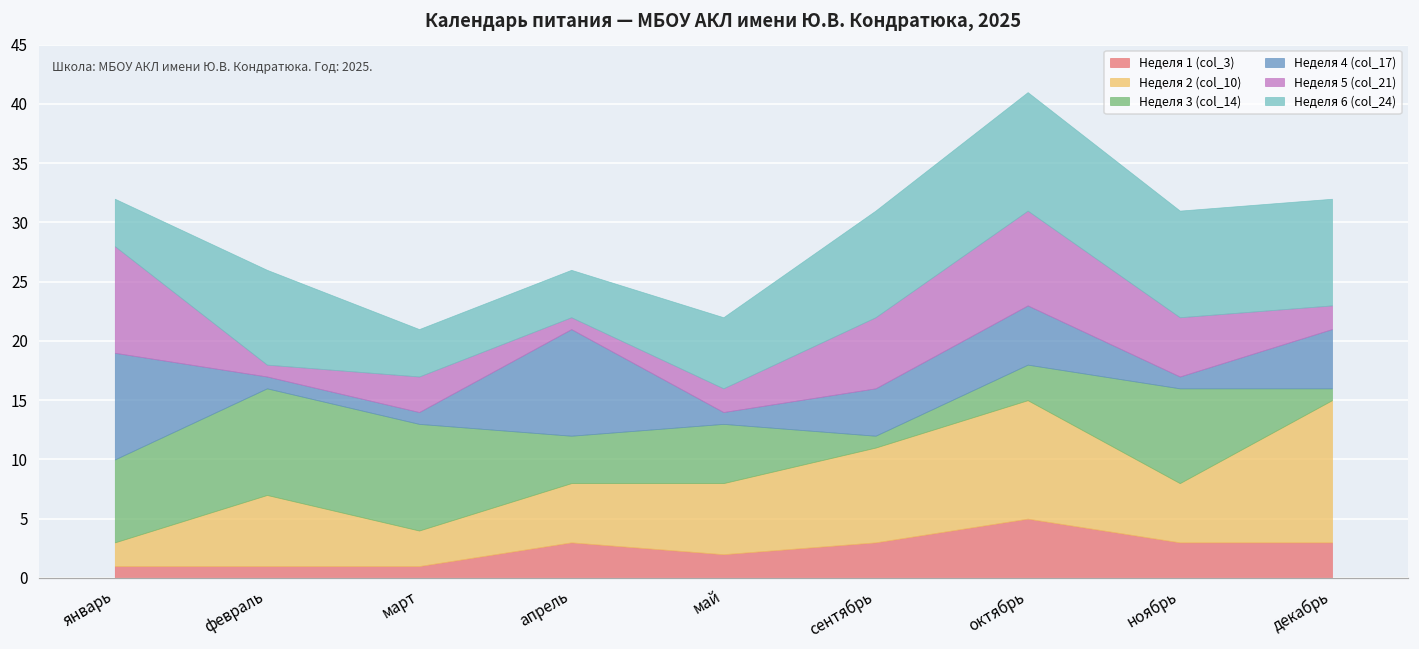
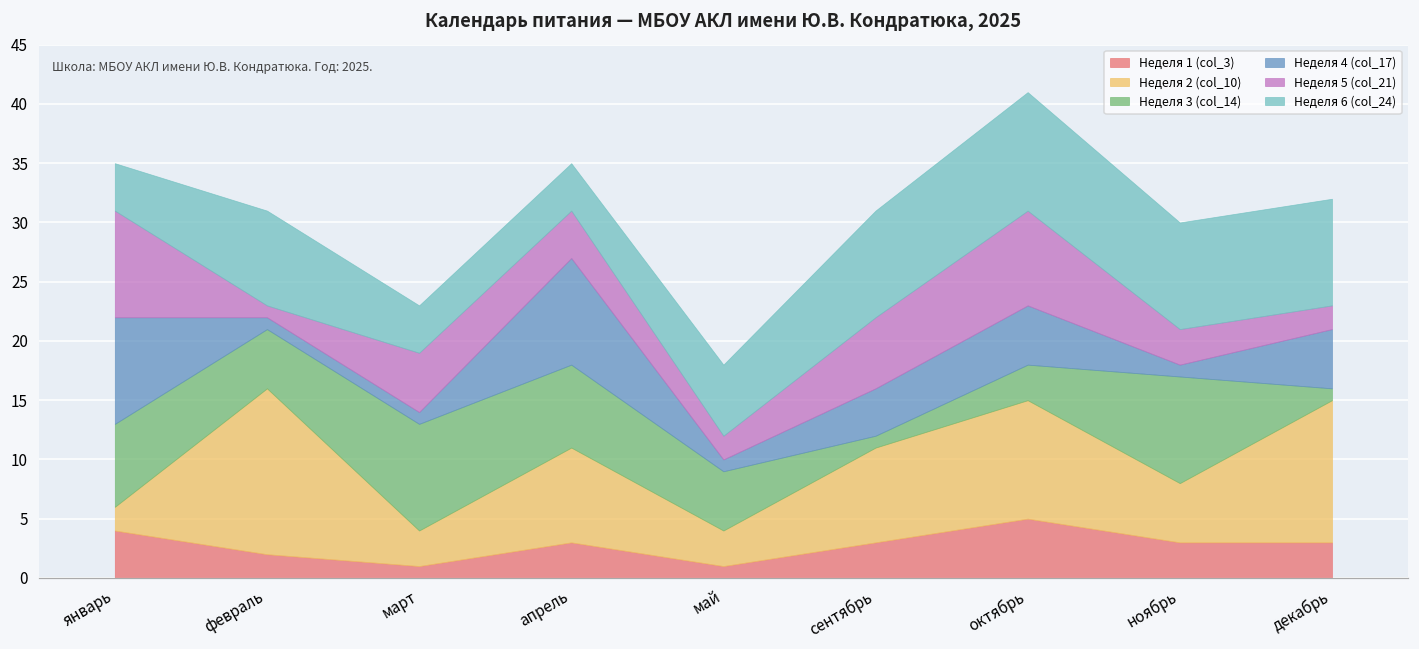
  {
    "Неделя 1 (col_3)": {
-     "январь": 1,
-     "февраль": 1,
+     "январь": 4,
+     "февраль": 2,
      "март": 1,
      "апрель": 3,
-     "май": 2,
+     "май": 1,
      "сентябрь": 3,
      "октябрь": 5,
      "ноябрь": 3,
      "декабрь": 3
    },
    "Неделя 2 (col_10)": {
      "январь": 2,
-     "февраль": 6,
+     "февраль": 14,
      "март": 3,
-     "апрель": 5,
-     "май": 6,
+     "апрель": 8,
+     "май": 3,
      "сентябрь": 8,
      "октябрь": 10,
      "ноябрь": 5,
      "декабрь": 12
    },
    "Неделя 3 (col_14)": {
      "январь": 7,
-     "февраль": 9,
+     "февраль": 5,
      "март": 9,
-     "апрель": 4,
+     "апрель": 7,
      "май": 5,
      "сентябрь": 1,
      "октябрь": 3,
-     "ноябрь": 8,
+     "ноябрь": 9,
      "декабрь": 1
    },
    "Неделя 5 (col_21)": {
      "январь": 9,
      "февраль": 1,
-     "март": 3,
-     "апрель": 1,
+     "март": 5,
+     "апрель": 4,
      "май": 2,
      "сентябрь": 6,
      "октябрь": 8,
-     "ноябрь": 5,
+     "ноябрь": 3,
      "декабрь": 2
    }
  }
